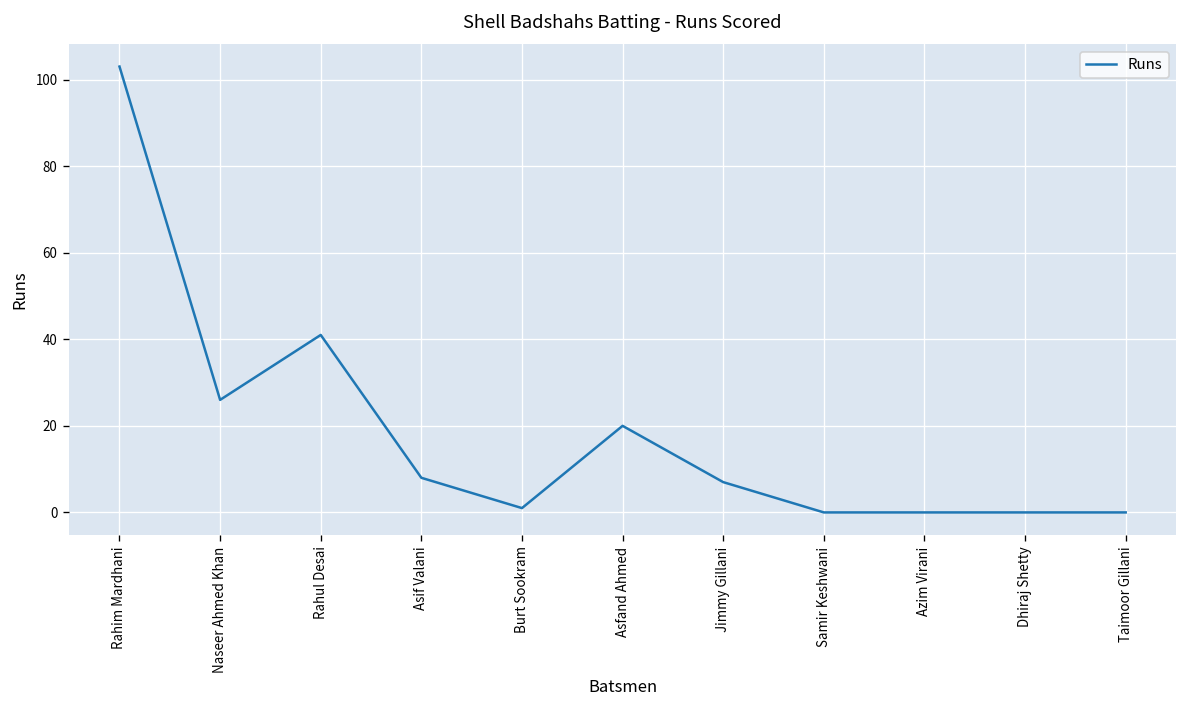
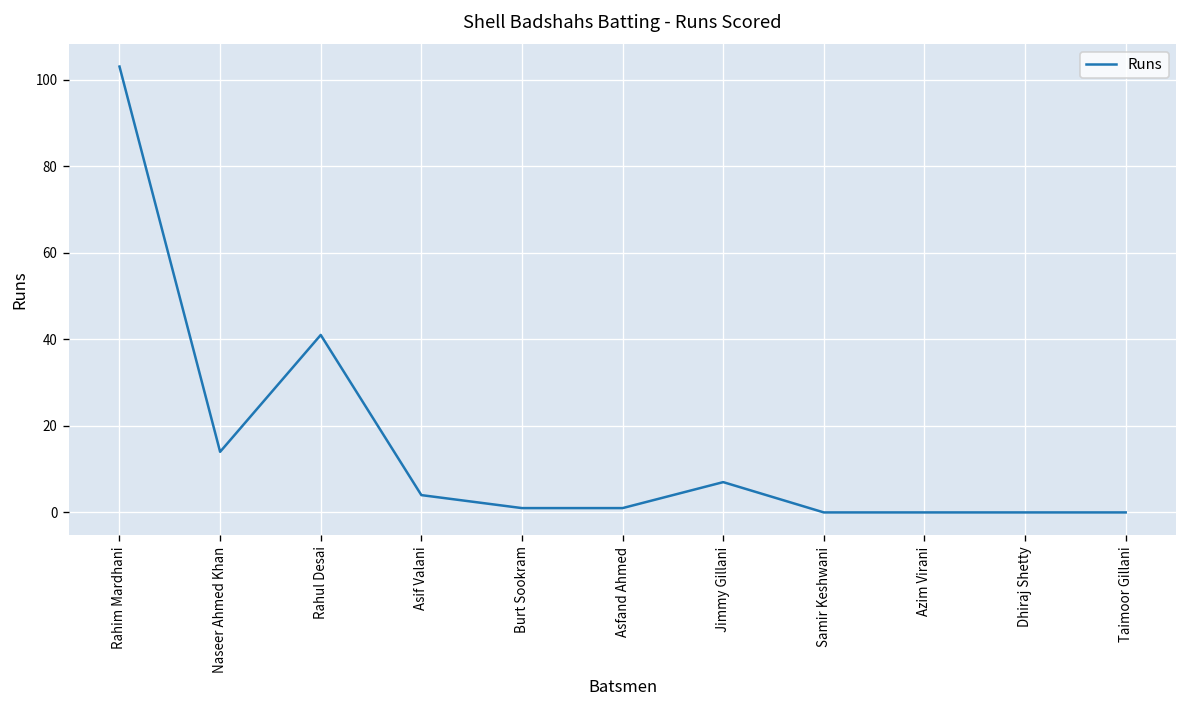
  {
    "Rahim Mardhani": 103,
-   "Naseer Ahmed Khan": 26,
+   "Naseer Ahmed Khan": 14,
    "Rahul Desai": 41,
-   "Asif Valani": 8,
+   "Asif Valani": 4,
    "Burt Sookram": 1,
-   "Asfand Ahmed": 20,
+   "Asfand Ahmed": 1,
    "Jimmy Gillani": 7,
    "Samir Keshwani": 0,
    "Azim Virani": 0,
    "Dhiraj Shetty": 0,
    "Taimoor Gillani": 0
  }
